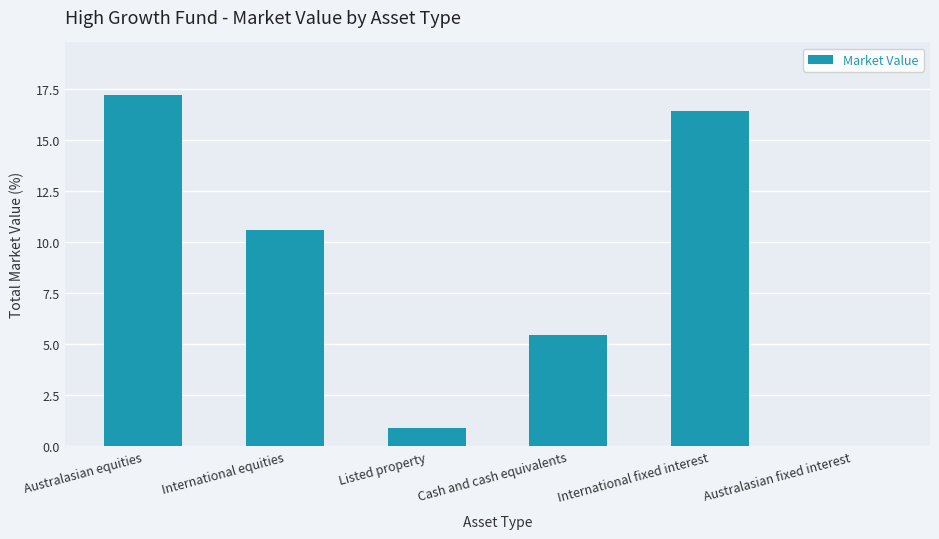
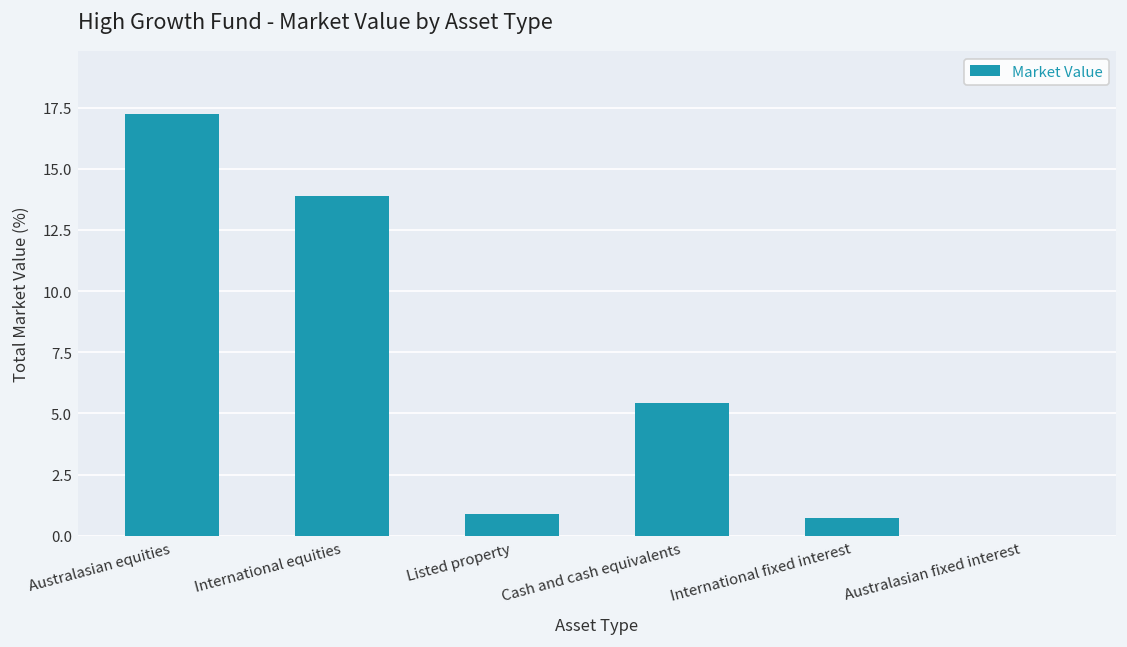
  {
    "Australasian equities": 17.2,
-   "International equities": 10.6,
+   "International equities": 13.9,
    "Listed property": 0.9,
    "Cash and cash equivalents": 5.4,
-   "International fixed interest": 16.4,
+   "International fixed interest": 0.7,
    "Australasian fixed interest": 0.0
  }
